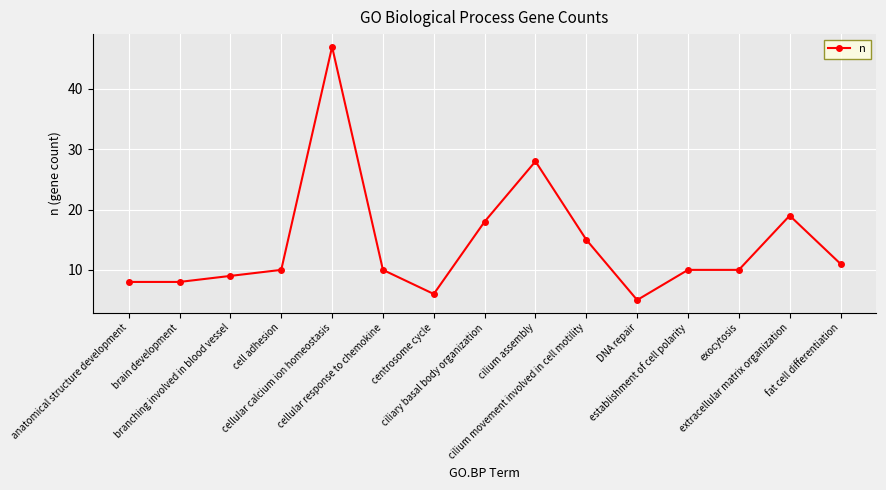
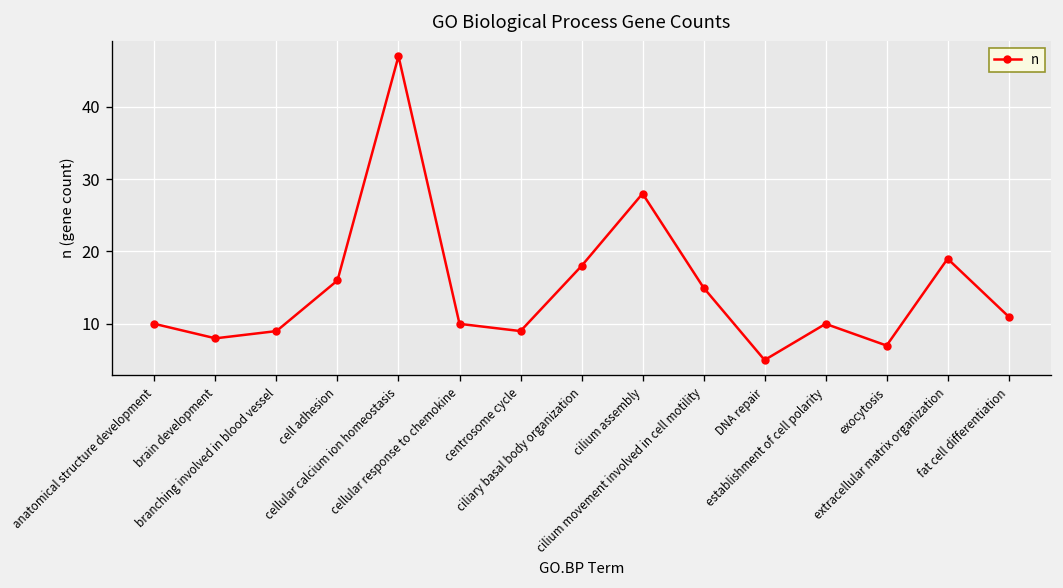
  {
-   "anatomical structure development": 8,
+   "anatomical structure development": 10,
    "brain development": 8,
    "branching involved in blood vessel": 9,
-   "cell adhesion": 10,
+   "cell adhesion": 16,
    "cellular calcium ion homeostasis": 47,
    "cellular response to chemokine": 10,
-   "centrosome cycle": 6,
+   "centrosome cycle": 9,
    "ciliary basal body organization": 18,
    "cilium assembly": 28,
    "cilium movement involved in cell motility": 15,
    "DNA repair": 5,
    "establishment of cell polarity": 10,
-   "exocytosis": 10,
+   "exocytosis": 7,
    "extracellular matrix organization": 19,
    "fat cell differentiation": 11
  }
